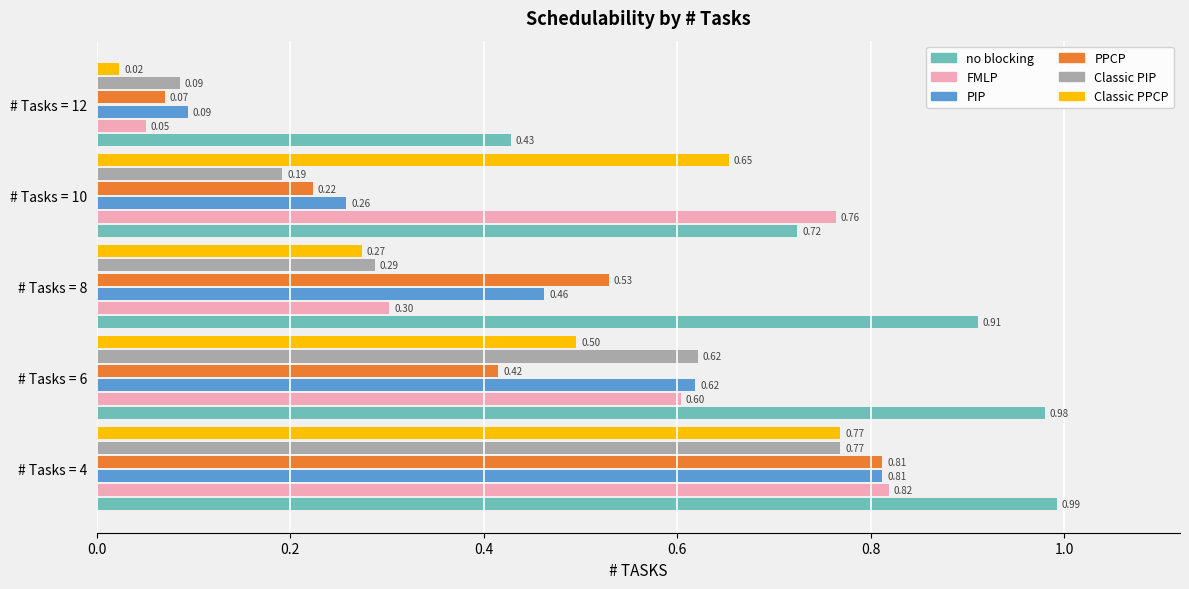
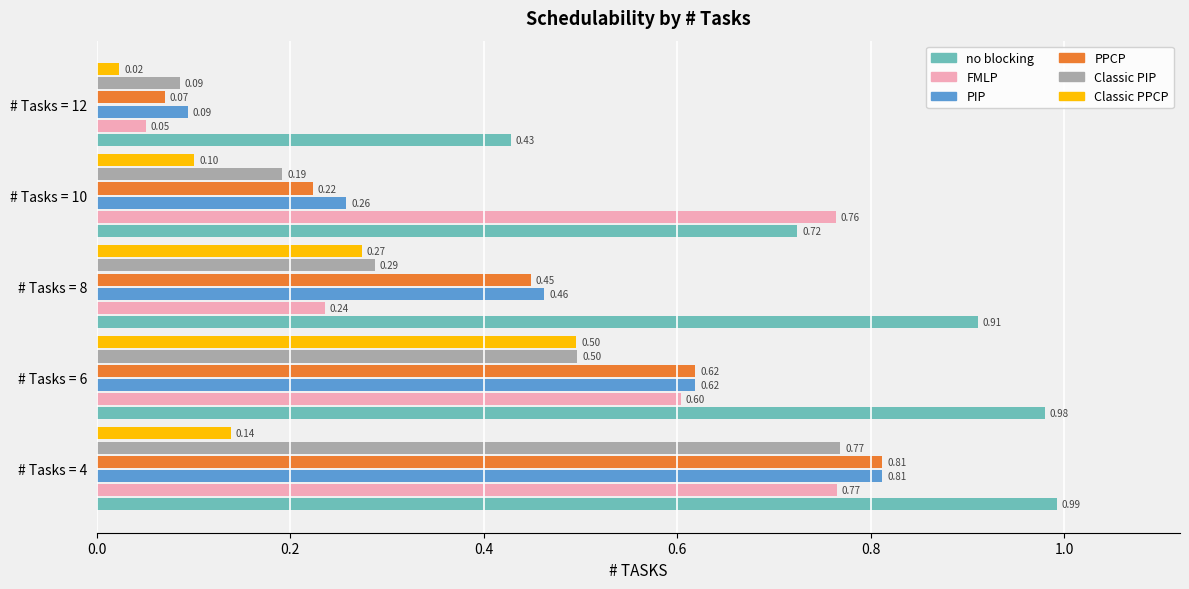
  {
    "FMLP": {
      "# Tasks = 12": 0.05,
      "# Tasks = 10": 0.76,
-     "# Tasks = 8": 0.30,
+     "# Tasks = 8": 0.24,
      "# Tasks = 6": 0.60,
-     "# Tasks = 4": 0.82
+     "# Tasks = 4": 0.77
    },
    "PPCP": {
      "# Tasks = 12": 0.07,
      "# Tasks = 10": 0.22,
-     "# Tasks = 8": 0.53,
-     "# Tasks = 6": 0.42,
+     "# Tasks = 8": 0.45,
+     "# Tasks = 6": 0.62,
      "# Tasks = 4": 0.81
    },
    "Classic PIP": {
      "# Tasks = 12": 0.09,
      "# Tasks = 10": 0.19,
      "# Tasks = 8": 0.29,
-     "# Tasks = 6": 0.62,
+     "# Tasks = 6": 0.50,
      "# Tasks = 4": 0.77
    },
    "Classic PPCP": {
      "# Tasks = 12": 0.02,
-     "# Tasks = 10": 0.65,
+     "# Tasks = 10": 0.10,
      "# Tasks = 8": 0.27,
      "# Tasks = 6": 0.50,
-     "# Tasks = 4": 0.77
+     "# Tasks = 4": 0.14
    }
  }
